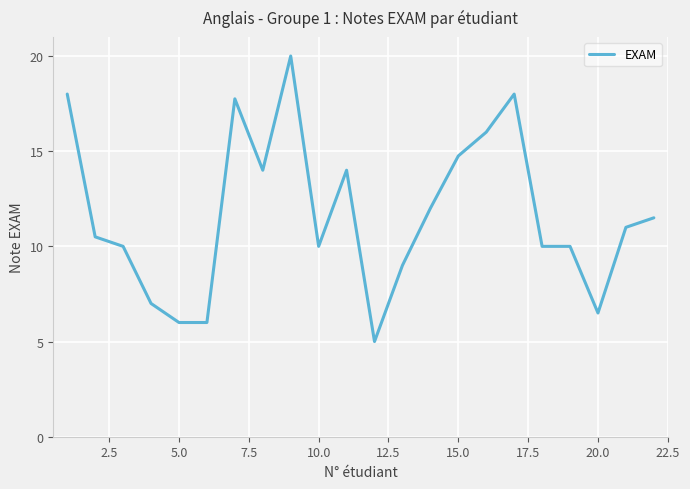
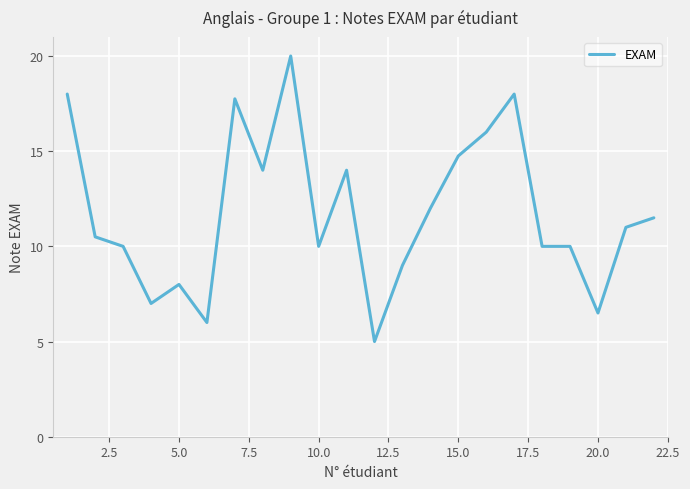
  {
-   "5.0": 6,
+   "5.0": 8,
    "10.0": 10,
    "15.0": 14.8,
    "20.0": 6.5
  }
